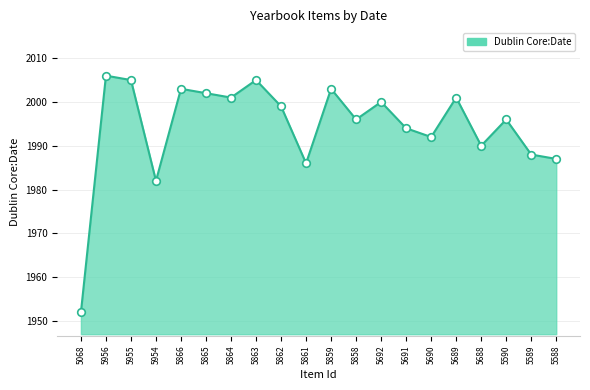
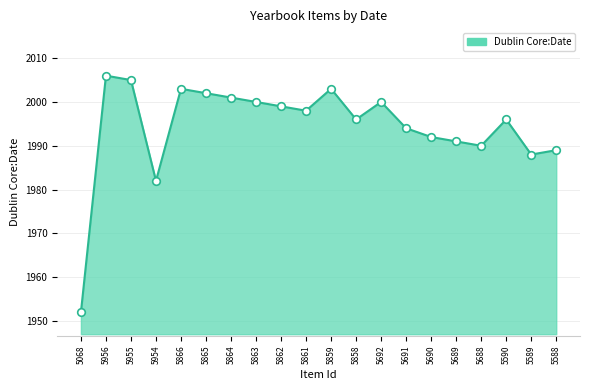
  {
    "5068": 1952,
    "5956": 2006,
    "5955": 2005,
    "5954": 1982,
    "5866": 2003,
    "5865": 2002,
    "5864": 2001,
-   "5863": 2005,
+   "5863": 2000,
    "5862": 1999,
-   "5861": 1986,
+   "5861": 1998,
    "5859": 2003,
    "5858": 1996,
    "5692": 2000,
    "5691": 1994,
    "5690": 1992,
-   "5689": 2001,
+   "5689": 1991,
    "5688": 1990,
    "5590": 1996,
    "5589": 1988,
-   "5588": 1987
+   "5588": 1989
  }
